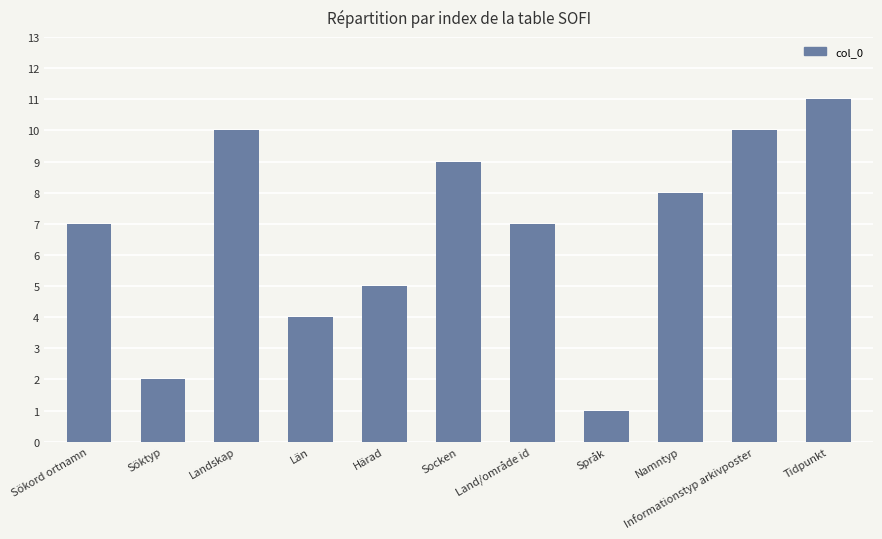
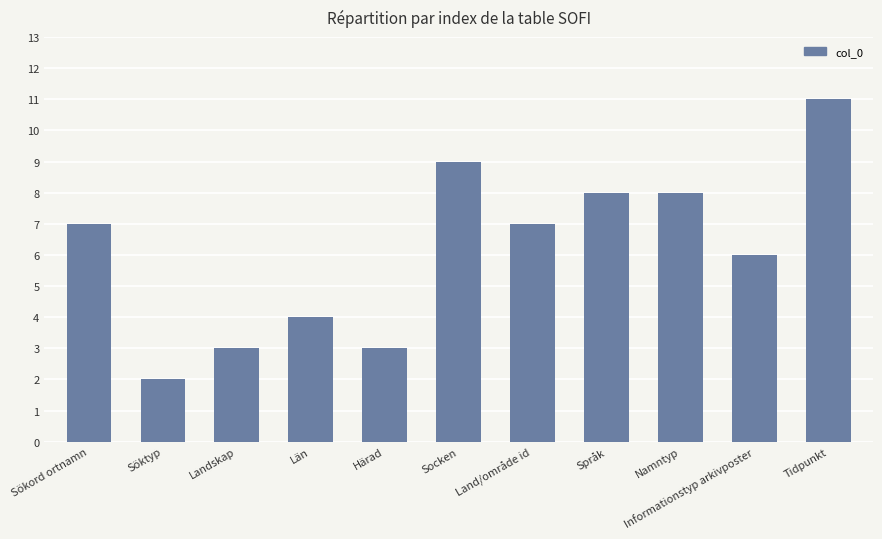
  {
    "Sökord ortnamn": 7,
    "Söktyp": 2,
-   "Landskap": 10,
+   "Landskap": 3,
    "Län": 4,
-   "Härad": 5,
+   "Härad": 3,
    "Socken": 9,
    "Land/område id": 7,
-   "Språk": 1,
+   "Språk": 8,
    "Namntyp": 8,
-   "Informationstyp arkivposter": 10,
+   "Informationstyp arkivposter": 6,
    "Tidpunkt": 11
  }
